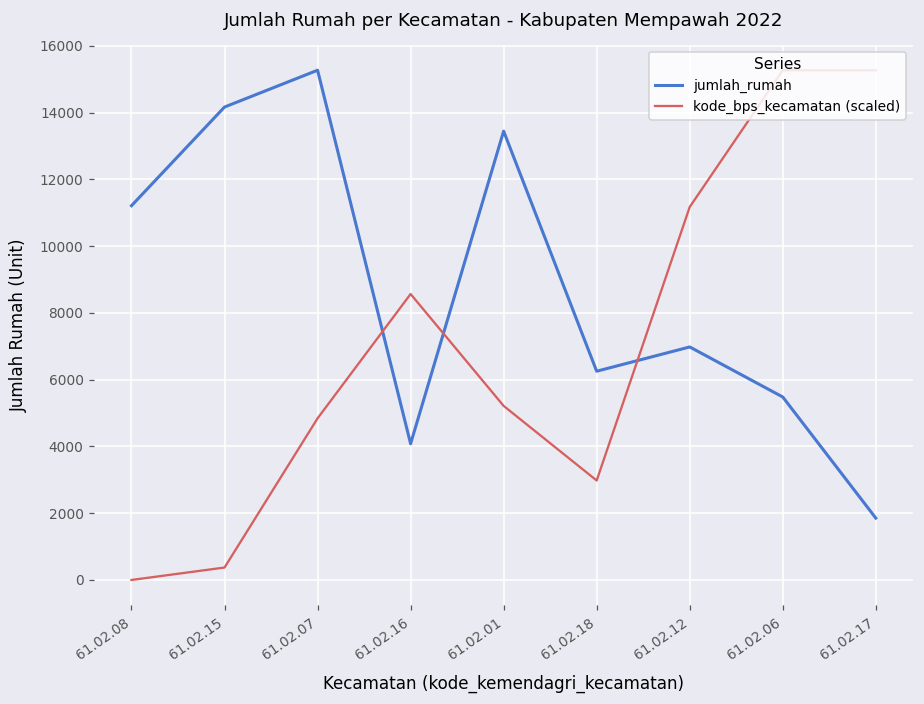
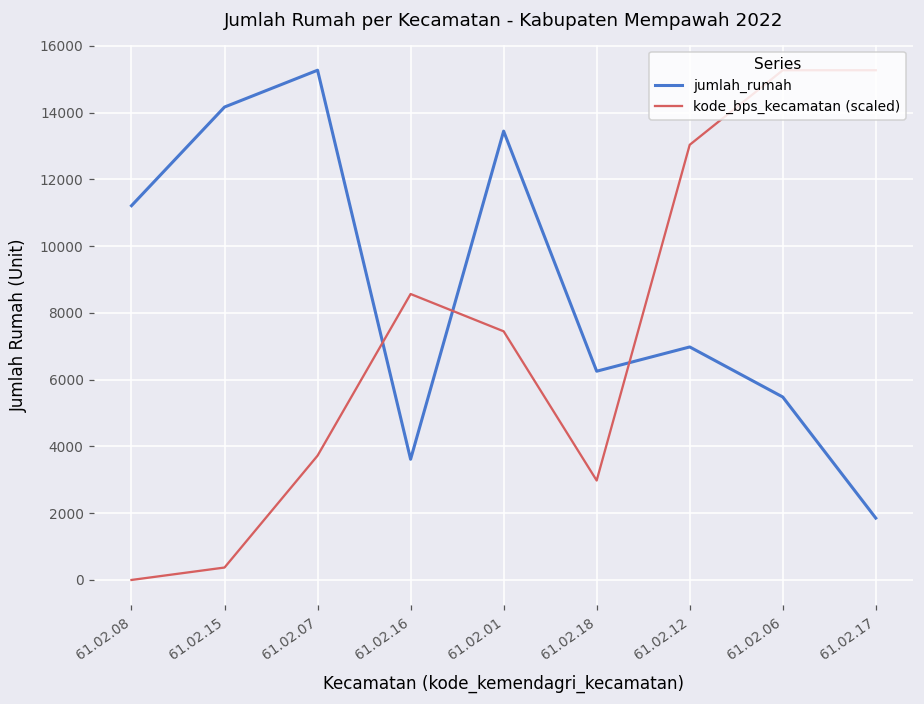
  {
    "jumlah_rumah": {
      "61.02.08": 11200,
      "61.02.15": 14200,
      "61.02.07": 15300,
-     "61.02.16": 4100,
+     "61.02.16": 3600,
      "61.02.01": 13400,
      "61.02.18": 6300,
      "61.02.12": 7000,
      "61.02.06": 5500,
      "61.02.17": 1900
    },
    "kode_bps_kecamatan (scaled)": {
      "61.02.08": 0,
      "61.02.15": 400,
-     "61.02.07": 4800,
+     "61.02.07": 3700,
      "61.02.16": 8600,
-     "61.02.01": 5200,
+     "61.02.01": 7400,
      "61.02.18": 3000,
-     "61.02.12": 11200
+     "61.02.12": 13000
    }
  }
